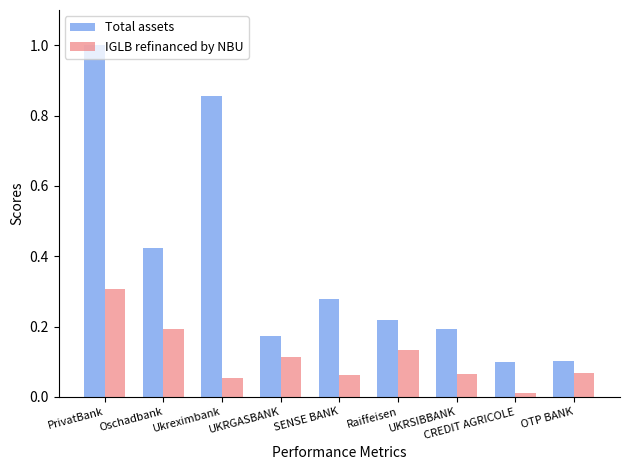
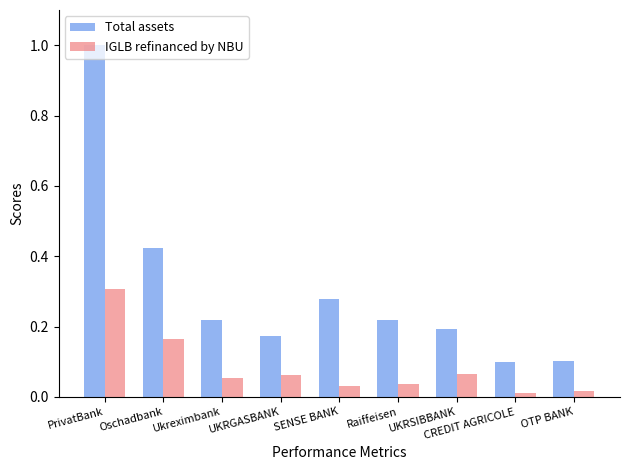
  {
    "Total assets": {
      "Oschadbank": 0.42,
-     "Ukreximbank": 0.85,
+     "Ukreximbank": 0.22,
      "UKRGASBANK": 0.17,
      "SENSE BANK": 0.28,
      "Raiffeisen": 0.22,
      "UKRSIBBANK": 0.19,
      "CREDIT AGRICOLE": 0.10,
      "OTP BANK": 0.10
    },
    "IGLB refinanced by NBU": {
      "PrivatBank": 0.31,
-     "Oschadbank": 0.19,
+     "Oschadbank": 0.16,
      "Ukreximbank": 0.05,
-     "UKRGASBANK": 0.11,
-     "SENSE BANK": 0.06,
-     "Raiffeisen": 0.13,
+     "UKRGASBANK": 0.06,
+     "SENSE BANK": 0.03,
+     "Raiffeisen": 0.04,
      "UKRSIBBANK": 0.07,
      "CREDIT AGRICOLE": 0.01,
-     "OTP BANK": 0.07
+     "OTP BANK": 0.02
    }
  }
